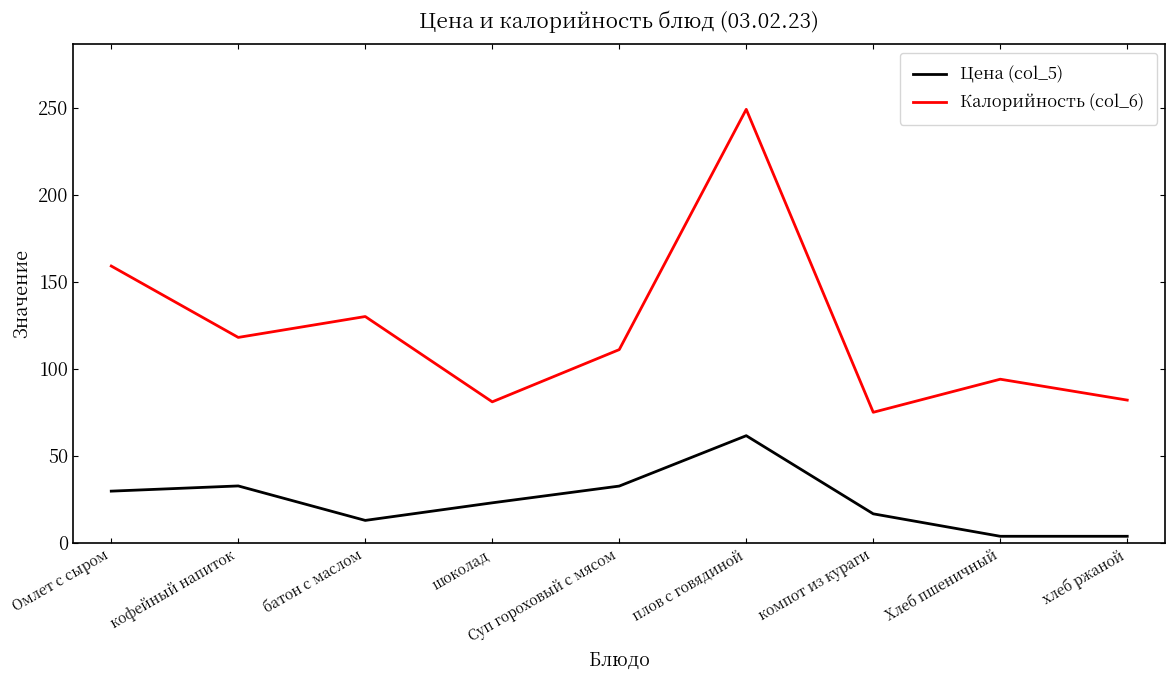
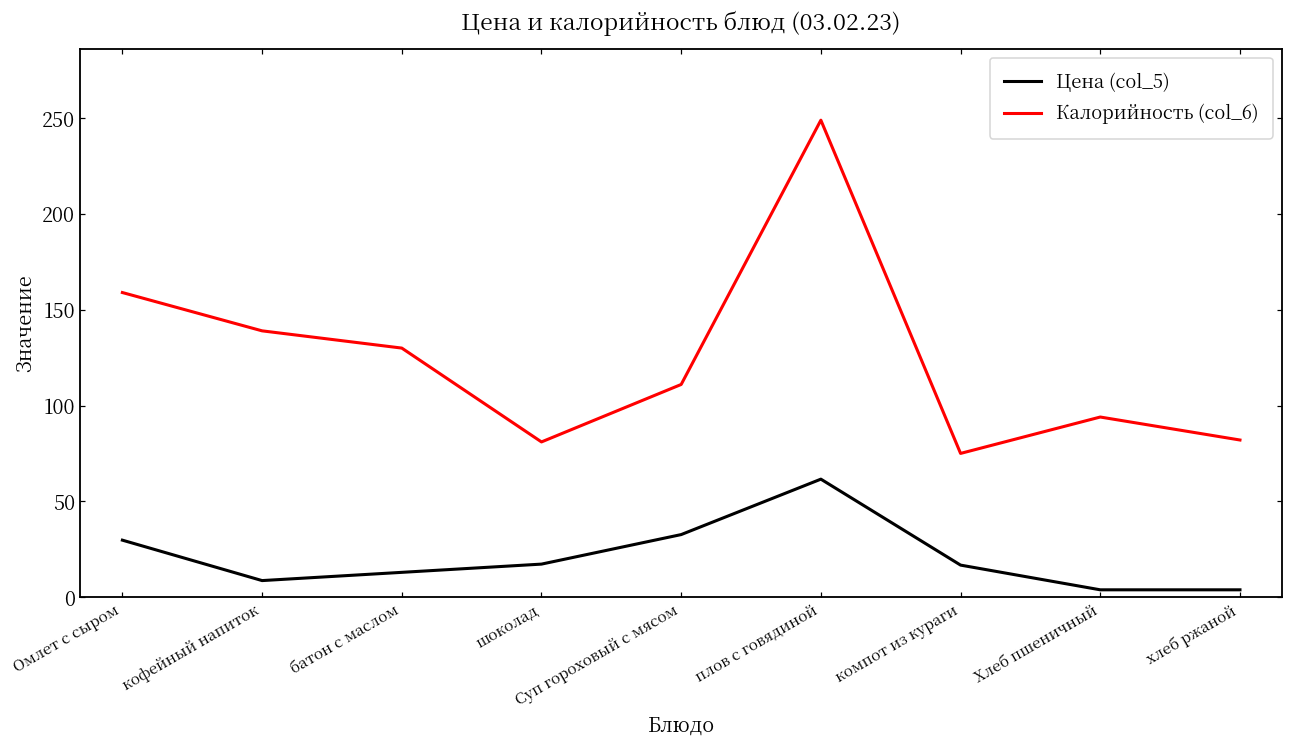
  {
    "Цена (col_5)": {
      "Омлет с сыром": 30,
-     "кофейный напиток": 33,
+     "кофейный напиток": 9,
      "батон с маслом": 13,
-     "шоколад": 23,
+     "шоколад": 17,
      "Суп гороховый с мясом": 33,
      "плов с говядиной": 62,
      "компот из кураги": 17,
      "Хлеб пшеничный": 4,
      "хлеб ржаной": 4
    },
    "Калорийность (col_6)": {
      "Омлет с сыром": 159,
-     "кофейный напиток": 118,
+     "кофейный напиток": 139,
      "батон с маслом": 130,
      "шоколад": 81,
      "Суп гороховый с мясом": 111,
      "плов с говядиной": 249,
      "компот из кураги": 75,
      "Хлеб пшеничный": 94,
      "хлеб ржаной": 82
    }
  }
